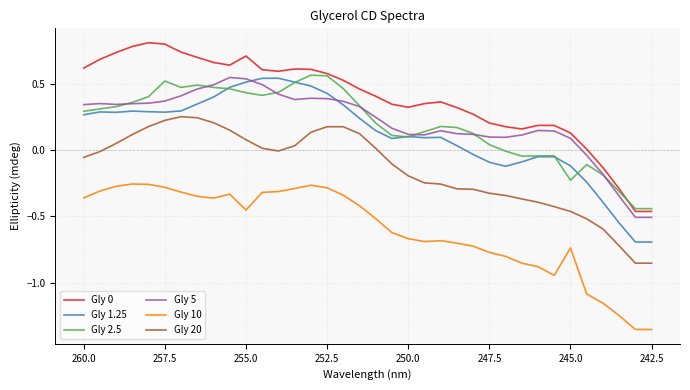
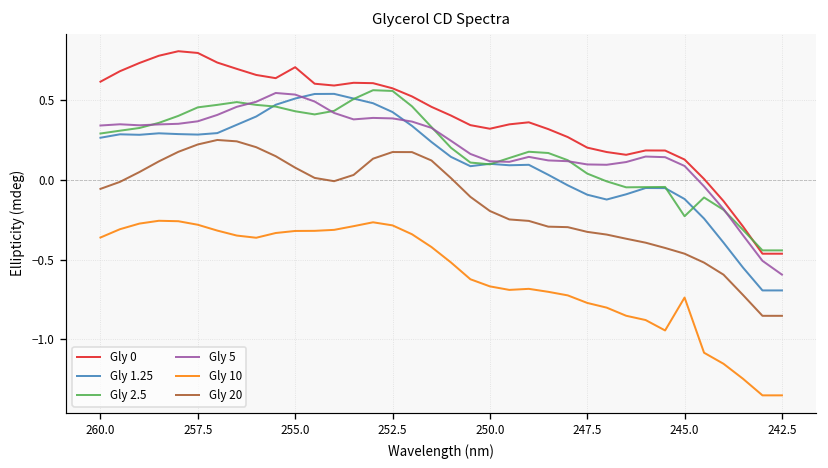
  {
    "Gly 0": {
      "260.0": 0.62,
      "257.5": 0.80,
      "255.0": 0.71,
      "250.0": 0.32,
      "247.5": 0.20,
      "245.0": 0.13,
      "242.5": -0.46
    },
    "Gly 1.25": {
      "260.0": 0.26,
      "257.5": 0.28,
      "255.0": 0.51,
      "252.5": 0.43,
      "247.5": -0.09,
      "245.0": -0.12,
      "242.5": -0.69
    },
    "Gly 2.5": {
      "260.0": 0.29,
-     "257.5": 0.52,
+     "257.5": 0.46,
      "255.0": 0.43,
      "247.5": 0.04,
      "245.0": -0.23,
      "242.5": -0.44
    },
    "Gly 5": {
      "260.0": 0.34,
      "257.5": 0.37,
      "255.0": 0.54,
      "252.5": 0.39,
      "247.5": 0.10,
      "245.0": 0.09,
-     "242.5": -0.51
+     "242.5": -0.59
    },
    "Gly 10": {
      "260.0": -0.36,
      "257.5": -0.28,
-     "255.0": -0.45,
+     "255.0": -0.32,
      "252.5": -0.29,
      "250.0": -0.67,
      "247.5": -0.77,
      "245.0": -0.74,
      "242.5": -1.35
    },
    "Gly 20": {
      "260.0": -0.06,
      "257.5": 0.22,
      "255.0": 0.08,
      "252.5": 0.18,
      "250.0": -0.19,
      "247.5": -0.33,
      "245.0": -0.46,
      "242.5": -0.85
    }
  }
